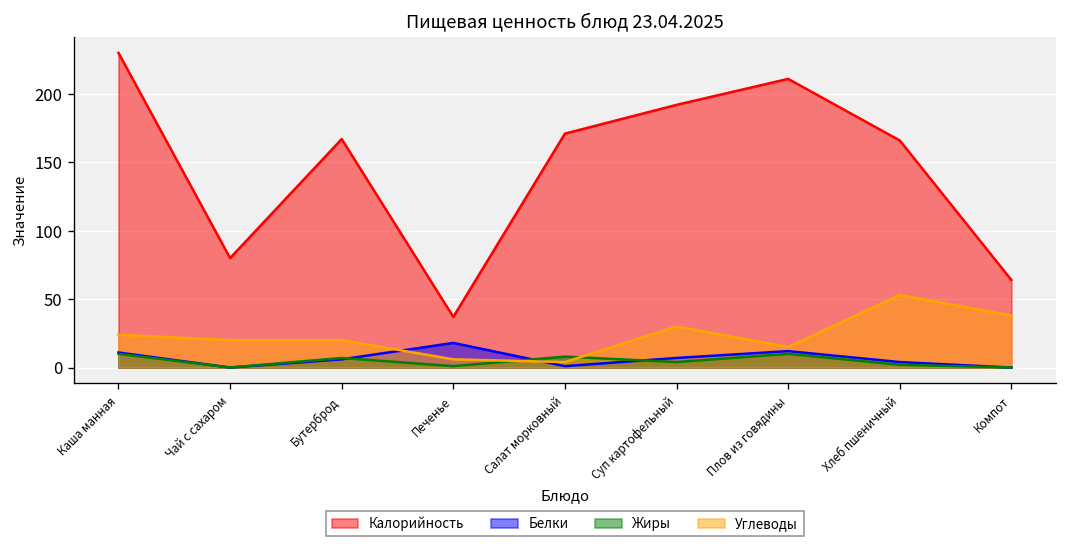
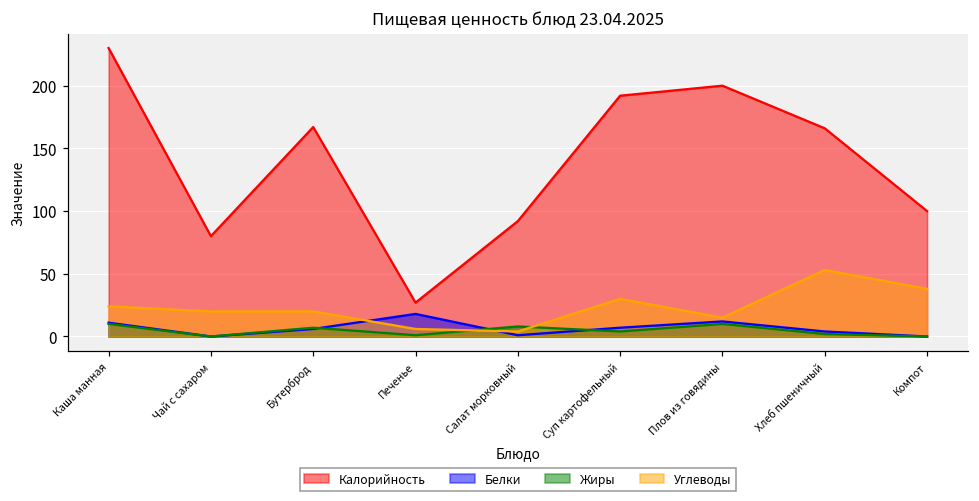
  {
    "Калорийность": {
      "Каша манная": 230,
      "Чай с сахаром": 80,
      "Бутерброд": 167,
-     "Печенье": 37,
-     "Салат морковный": 171,
+     "Печенье": 27,
+     "Салат морковный": 92,
      "Суп картофельный": 192,
-     "Плов из говядины": 211,
+     "Плов из говядины": 200,
      "Хлеб пшеничный": 166,
-     "Компот": 64
+     "Компот": 100
    },
    "Белки": {
      "Печенье": 18,
      "Салат морковный": 1,
      "Суп картофельный": 7
    },
    "Жиры": {
      "Печенье": 1,
      "Салат морковный": 8,
      "Суп картофельный": 4
    },
    "Углеводы": {
      "Каша манная": 24,
      "Чай с сахаром": 20,
      "Бутерброд": 20,
      "Печенье": 6,
      "Салат морковный": 4,
      "Суп картофельный": 30,
      "Плов из говядины": 15,
      "Хлеб пшеничный": 53,
      "Компот": 38
    }
  }
